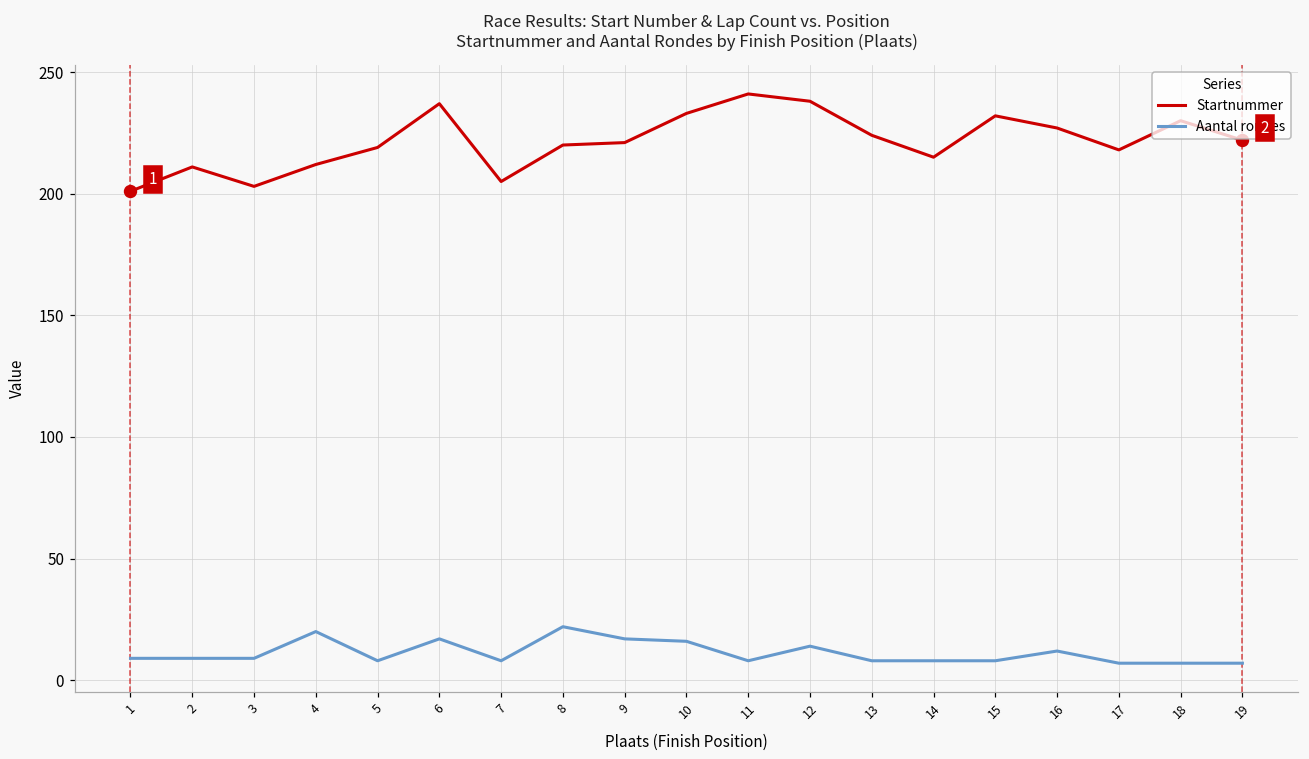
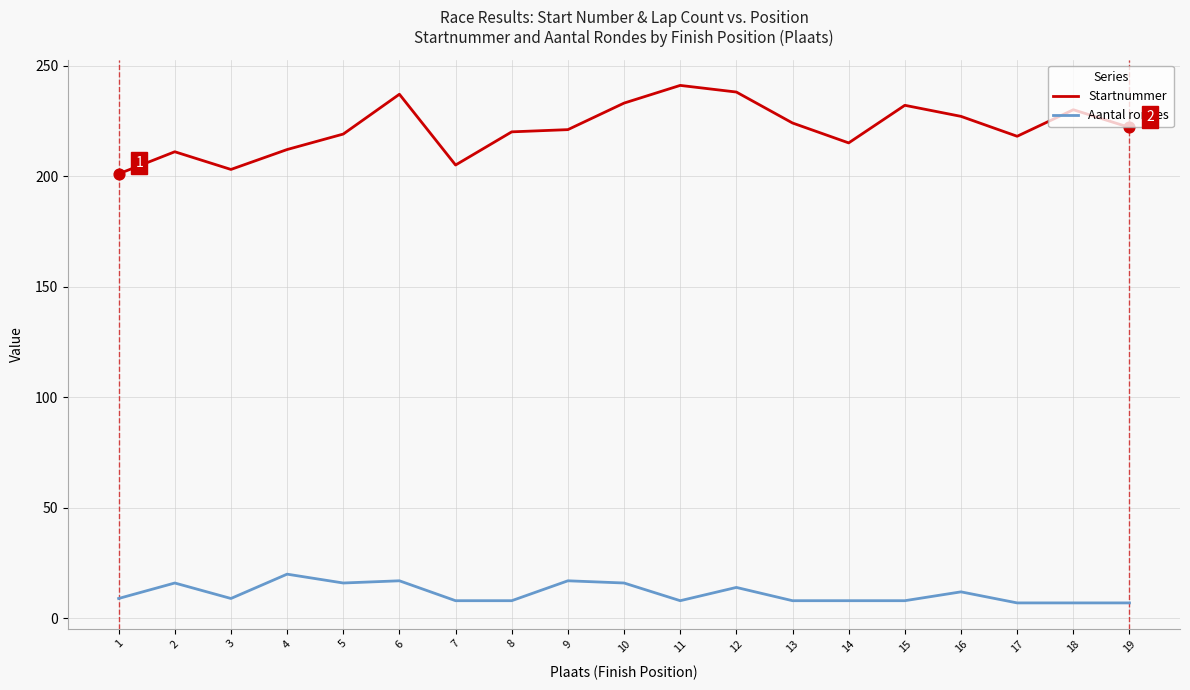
  {
    "Aantal rondes": {
      "1": 9,
-     "2": 9,
+     "2": 16,
      "3": 9,
      "4": 20,
-     "5": 8,
+     "5": 16,
      "6": 17,
      "7": 8,
-     "8": 22,
+     "8": 8,
      "9": 17,
      "10": 16,
      "11": 8,
      "12": 14,
      "13": 8,
      "14": 8,
      "15": 8,
      "16": 12,
      "17": 7,
      "18": 7,
      "19": 7
    }
  }
